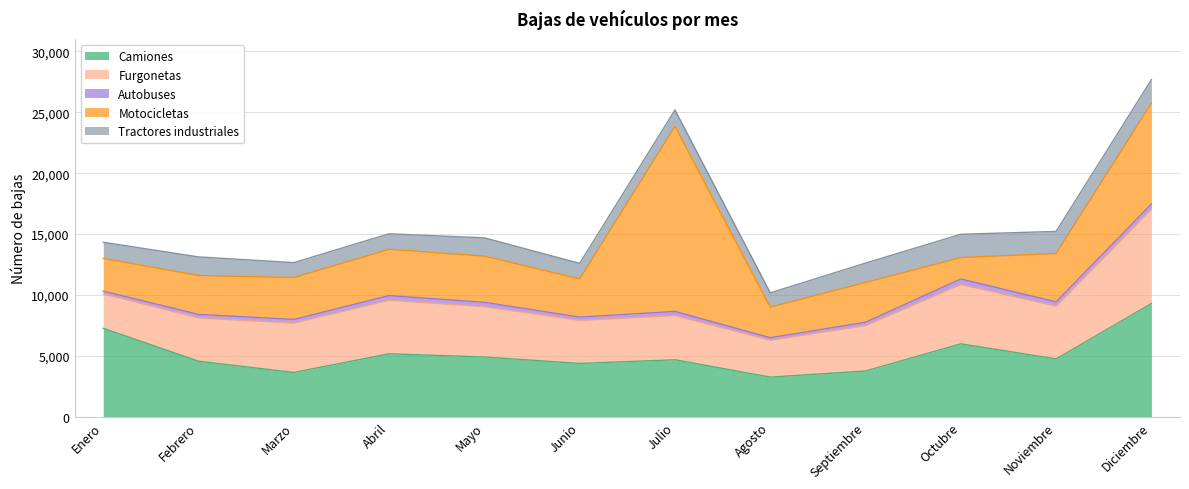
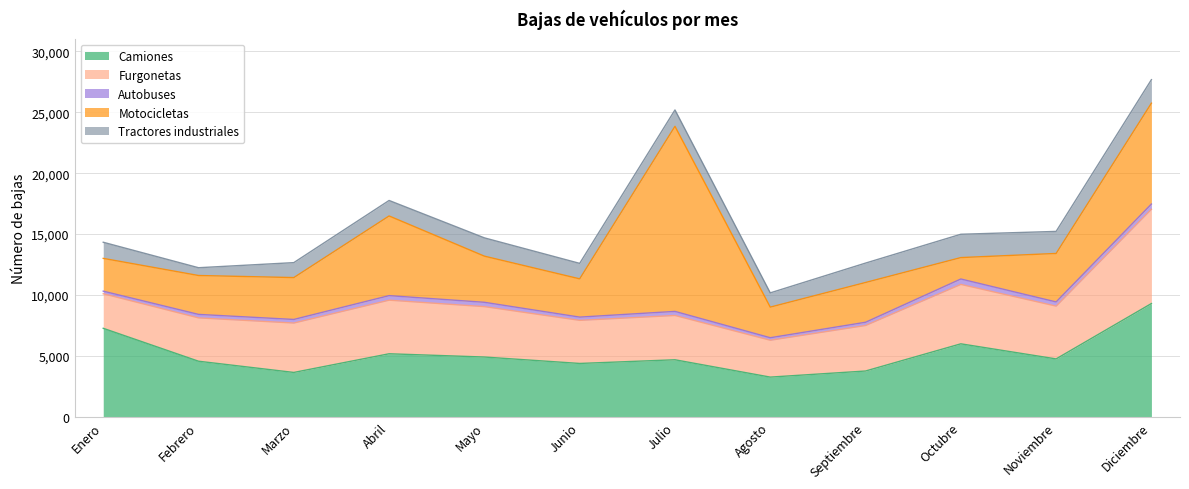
  {
    "Camiones": {
      "Enero": "7,300",
      "Febrero": "4,600",
      "Marzo": "3,600",
      "Abril": "5,200",
      "Mayo": "4,900",
      "Junio": "4,400",
      "Julio": "4,700",
      "Agosto": "3,300",
      "Septiembre": "3,800",
      "Octubre": "6,000",
      "Noviembre": "4,800",
      "Diciembre": "9,300"
    },
    "Furgonetas": {
      "Enero": "2,800",
      "Febrero": "3,600",
      "Marzo": "4,100",
      "Abril": "4,400",
      "Mayo": "4,100",
      "Junio": "3,500",
      "Julio": "3,600",
      "Agosto": "3,000",
      "Septiembre": "3,700",
      "Octubre": "4,900",
      "Noviembre": "4,300",
      "Diciembre": "7,700"
    },
    "Autobuses": {
      "Enero": "200",
      "Febrero": "300",
      "Marzo": "300",
      "Abril": "400",
      "Mayo": "400",
      "Junio": "300",
      "Julio": "300",
      "Agosto": "200",
      "Septiembre": "300",
      "Octubre": "400",
      "Noviembre": "300",
      "Diciembre": "400"
    },
    "Motocicletas": {
      "Enero": "2,700",
      "Febrero": "3,200",
      "Marzo": "3,400",
-     "Abril": "3,800",
+     "Abril": "6,500",
      "Mayo": "3,800",
      "Junio": "3,100",
      "Julio": "15,200",
      "Agosto": "2,500",
      "Septiembre": "3,300",
      "Octubre": "1,800",
      "Noviembre": "4,000",
      "Diciembre": "8,300"
    },
    "Tractores industriales": {
      "Enero": "1,300",
-     "Febrero": "1,500",
+     "Febrero": "600",
      "Marzo": "1,200",
      "Abril": "1,300",
      "Mayo": "1,500",
      "Junio": "1,300",
      "Julio": "1,300",
      "Agosto": "1,200",
      "Septiembre": "1,600",
      "Octubre": "1,900",
      "Noviembre": "1,800",
      "Diciembre": "1,900"
    }
  }
